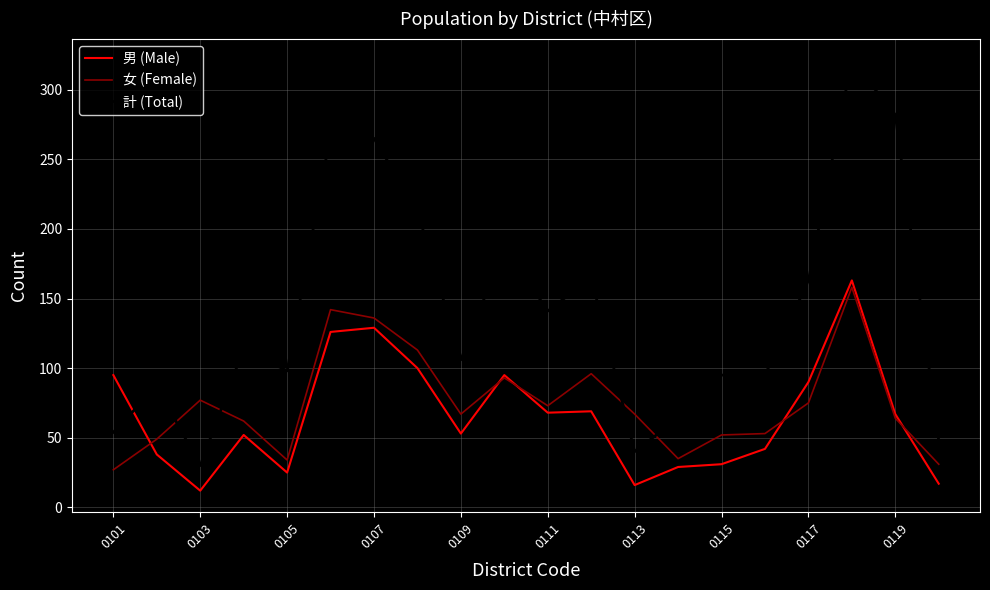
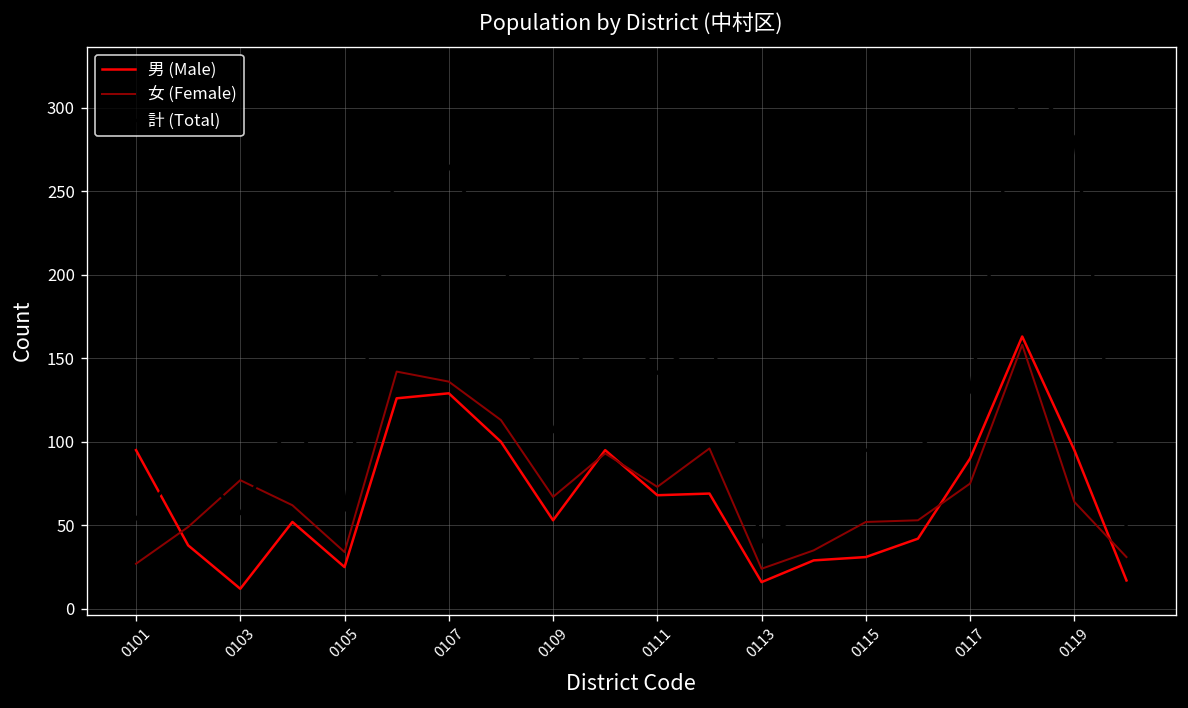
  {
    "男 (Male)": {
      "0101": 95,
      "0103": 12,
      "0105": 25,
      "0107": 129,
      "0109": 53,
      "0111": 68,
      "0113": 16,
      "0115": 31,
      "0117": 90,
-     "0119": 67
+     "0119": 95
    },
    "女 (Female)": {
      "0101": 27,
      "0103": 77,
      "0105": 34,
      "0107": 136,
      "0109": 67,
      "0111": 73,
-     "0113": 67,
+     "0113": 24,
      "0115": 52,
      "0117": 75,
      "0119": 64
    },
    "計 (Total)": {
      "0101": 54,
-     "0103": 30,
-     "0105": 98,
+     "0103": 57,
+     "0105": 59,
      "0107": 265,
      "0109": 106,
      "0111": 141,
      "0113": 40,
      "0115": 95,
-     "0117": 163,
+     "0117": 130,
      "0119": 282
    }
  }
